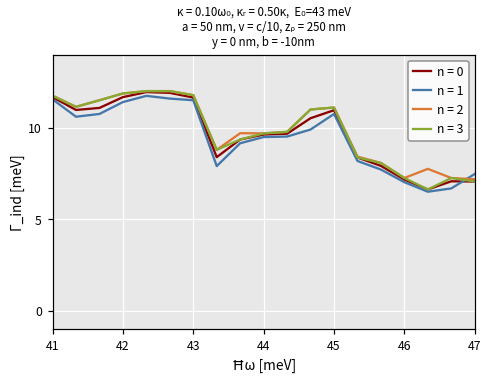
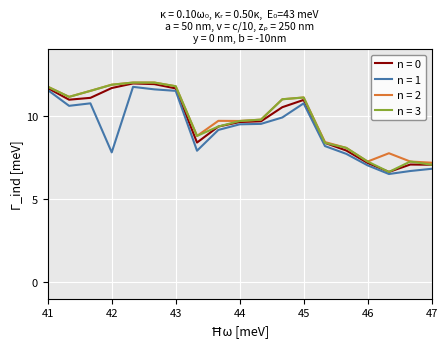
  {
    "n = 0": {
      "42": 11.7
    },
    "n = 1": {
-     "42": 11.4,
+     "42": 7.8,
      "45": 10.7,
-     "47": 7.5
+     "47": 6.8
    }
  }
